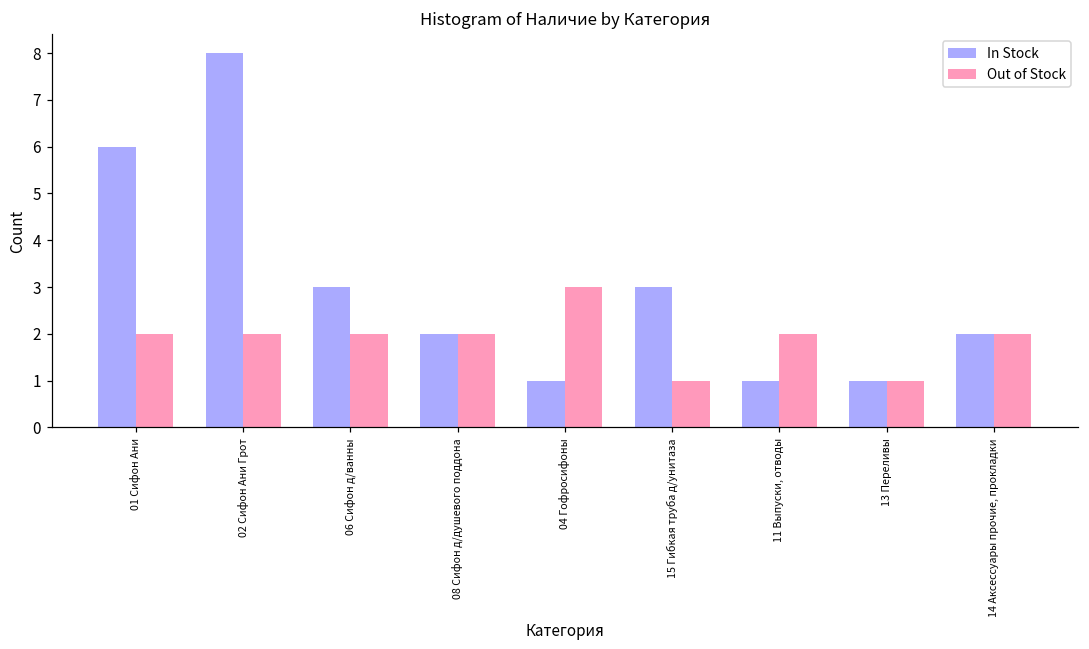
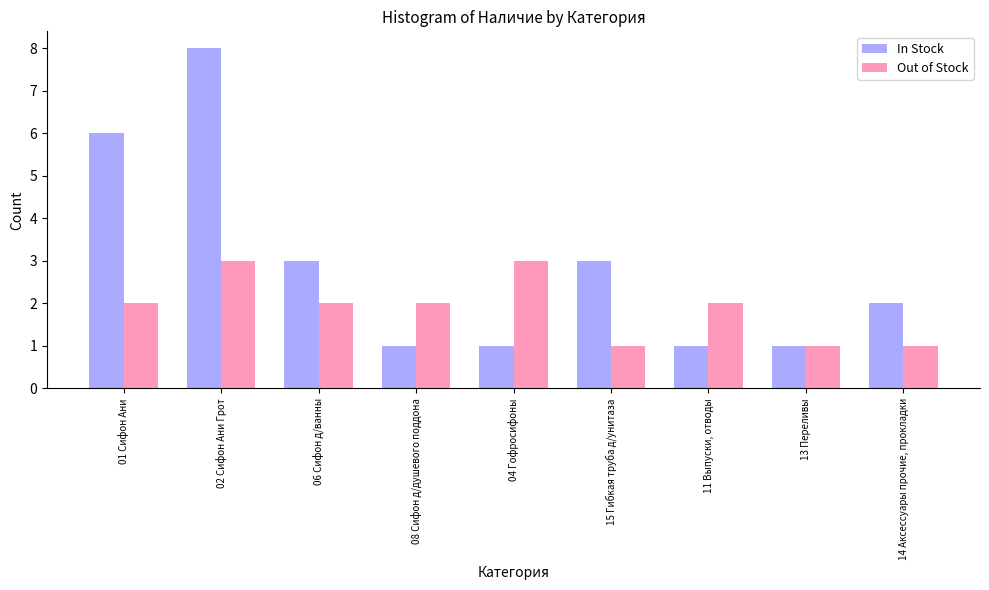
  {
    "In Stock": {
      "01 Сифон Ани": 6,
      "02 Сифон Ани Грот": 8,
      "06 Сифон д/ванны": 3,
-     "08 Сифон д/душевого поддона": 2,
+     "08 Сифон д/душевого поддона": 1,
      "04 Гофросифоны": 1,
      "15 Гибкая труба д/унитаза": 3,
      "11 Выпуски, отводы": 1,
      "13 Переливы": 1,
      "14 Аксессуары прочие, прокладки": 2
    },
    "Out of Stock": {
      "01 Сифон Ани": 2,
-     "02 Сифон Ани Грот": 2,
+     "02 Сифон Ани Грот": 3,
      "06 Сифон д/ванны": 2,
      "08 Сифон д/душевого поддона": 2,
      "04 Гофросифоны": 3,
      "15 Гибкая труба д/унитаза": 1,
      "11 Выпуски, отводы": 2,
      "13 Переливы": 1,
-     "14 Аксессуары прочие, прокладки": 2
+     "14 Аксессуары прочие, прокладки": 1
    }
  }
